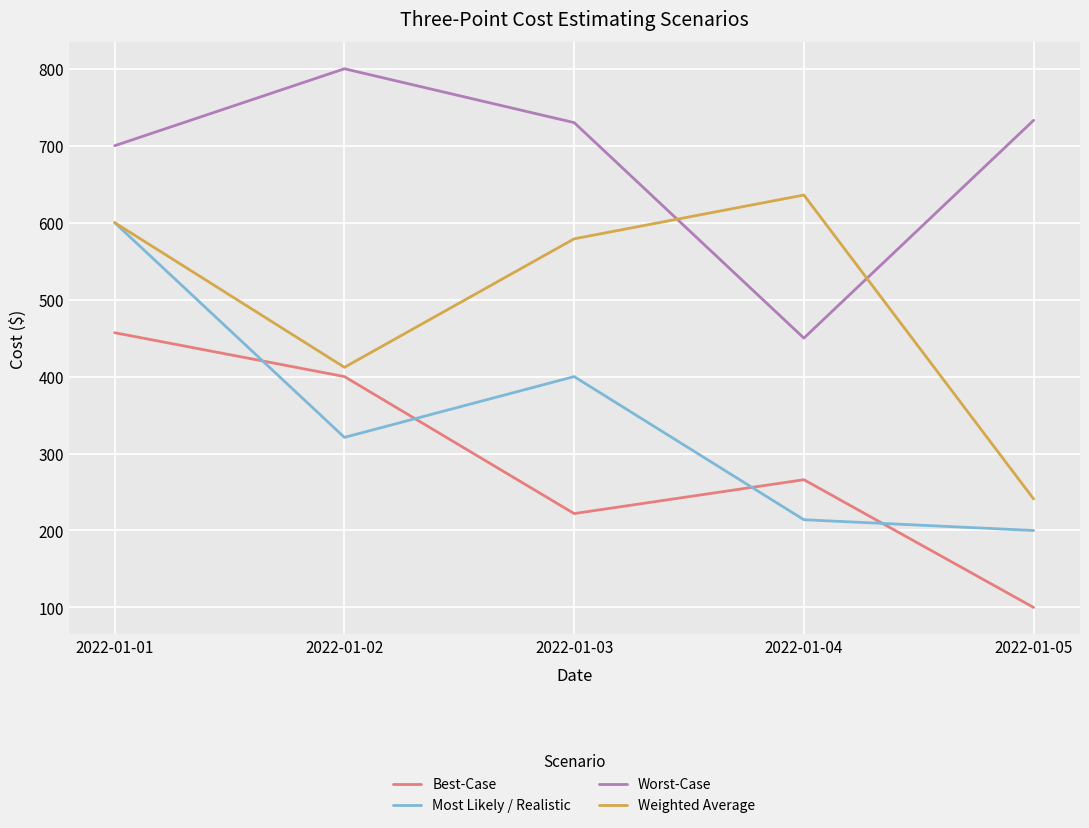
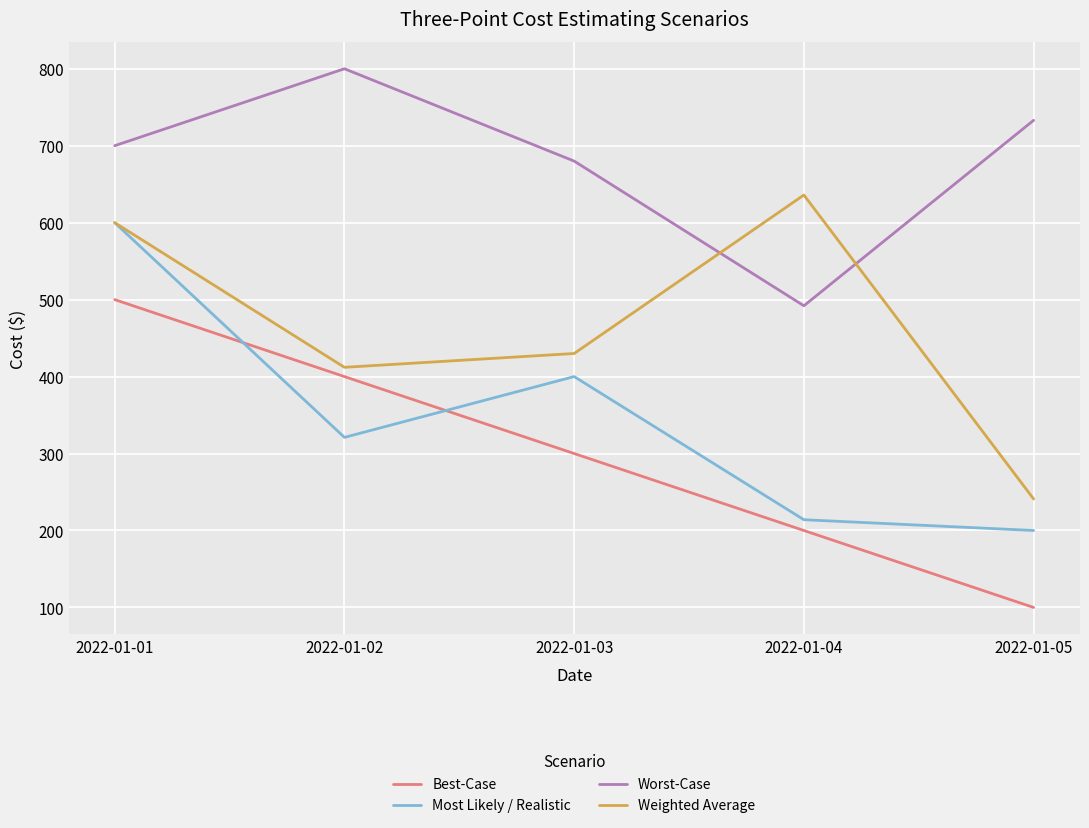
  {
    "Best-Case": {
-     "2022-01-01": 460,
+     "2022-01-01": 500,
      "2022-01-02": 400,
-     "2022-01-03": 220,
-     "2022-01-04": 270,
+     "2022-01-03": 300,
+     "2022-01-04": 200,
      "2022-01-05": 100
    },
    "Most Likely / Realistic": {
      "2022-01-02": 320,
      "2022-01-03": 400,
      "2022-01-04": 210,
      "2022-01-05": 200
    },
    "Worst-Case": {
      "2022-01-01": 700,
      "2022-01-02": 800,
-     "2022-01-03": 730,
-     "2022-01-04": 450,
+     "2022-01-03": 680,
+     "2022-01-04": 490,
      "2022-01-05": 730
    },
    "Weighted Average": {
      "2022-01-02": 410,
-     "2022-01-03": 580,
+     "2022-01-03": 430,
      "2022-01-04": 640,
      "2022-01-05": 240
    }
  }
